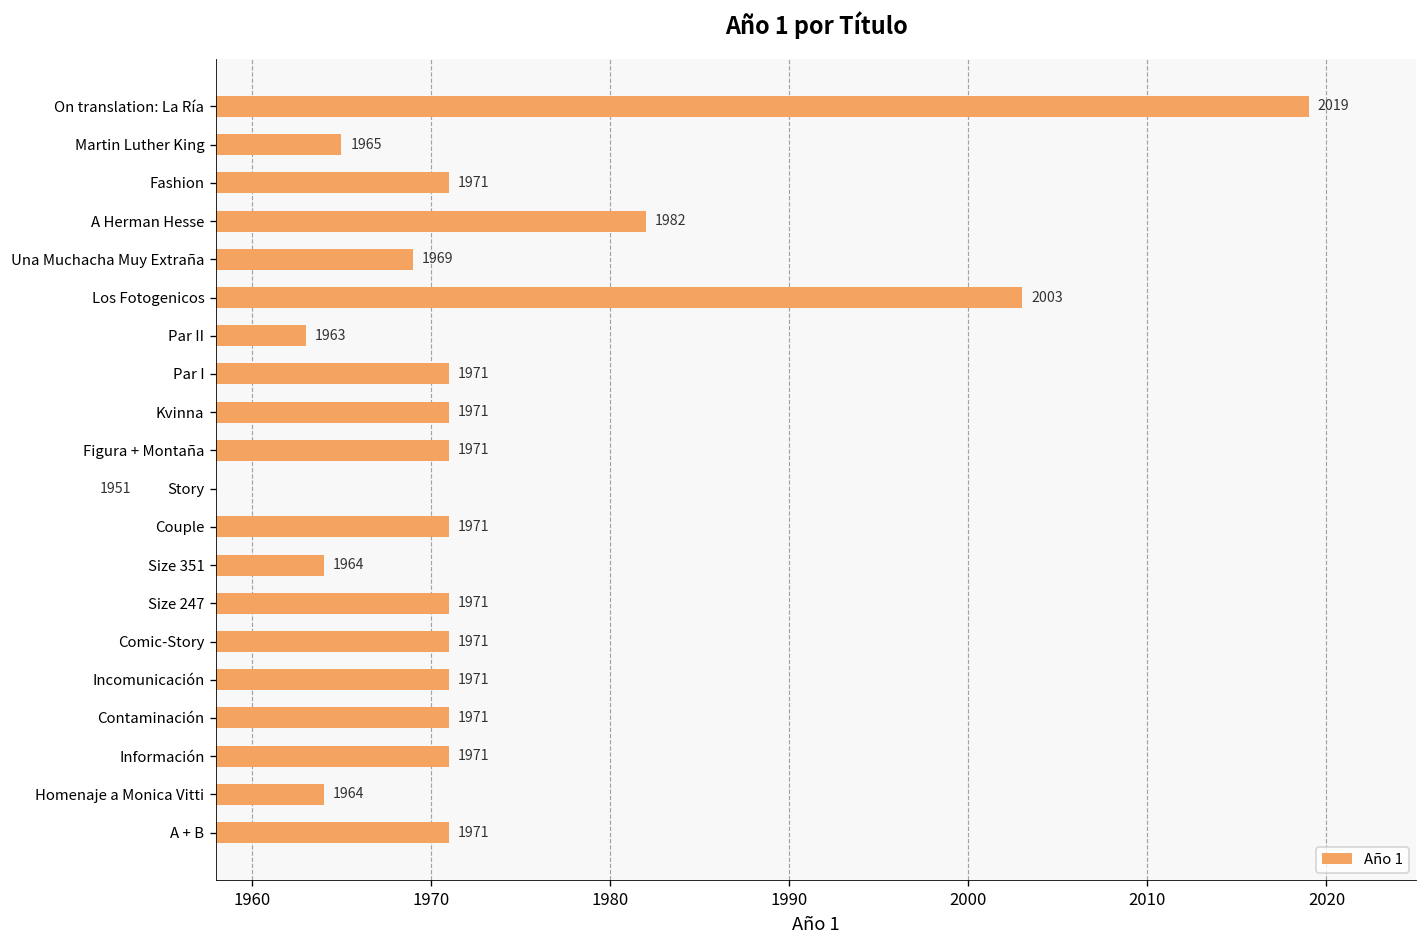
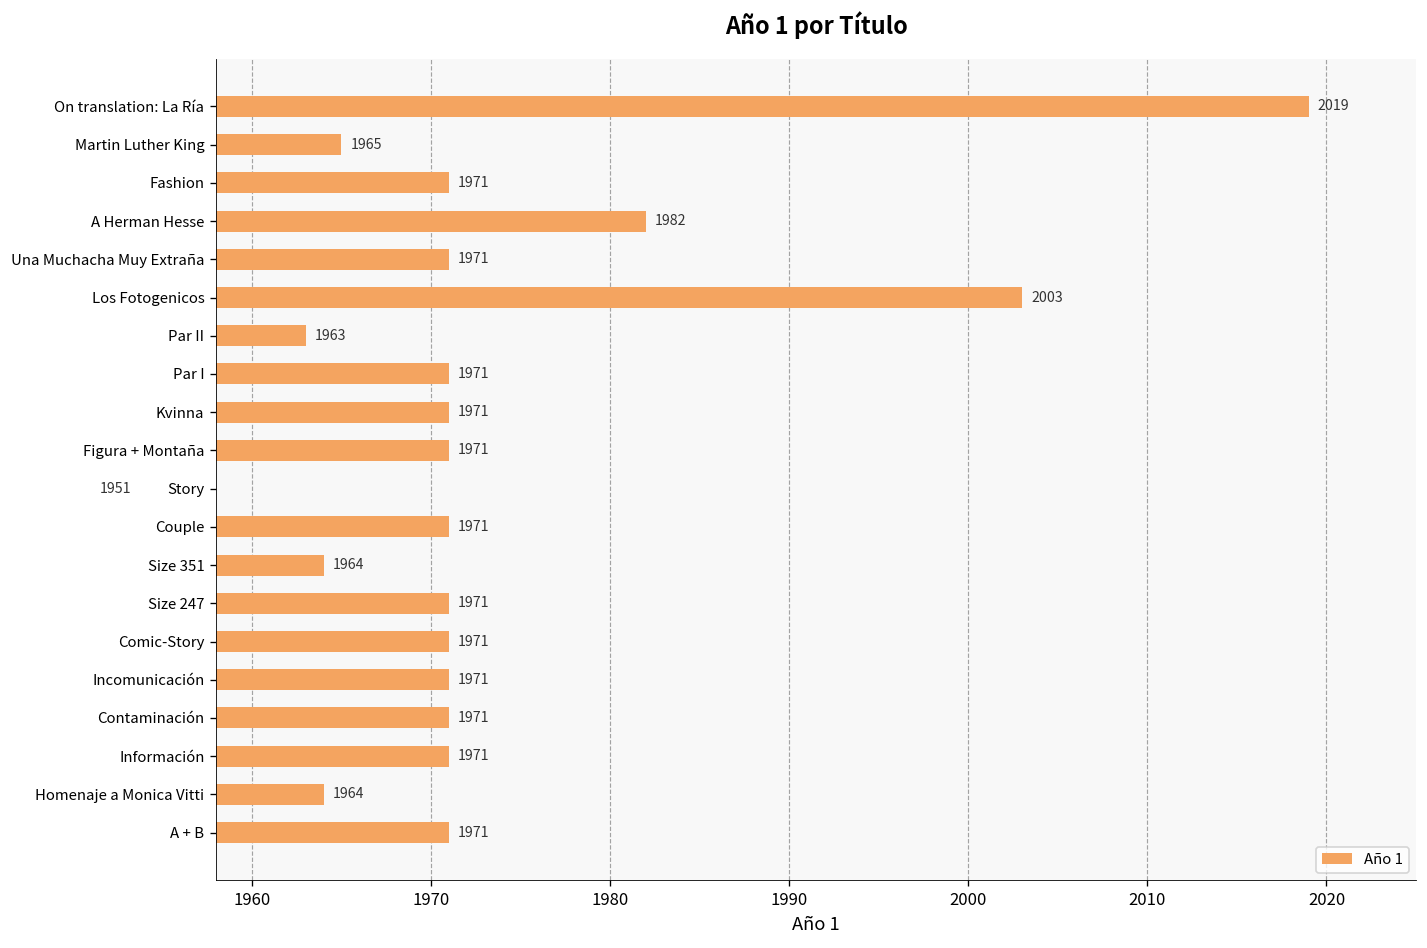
  {
    "On translation: La Ría": 2019,
    "Martin Luther King": 1965,
    "Fashion": 1971,
    "A Herman Hesse": 1982,
-   "Una Muchacha Muy Extraña": 1969,
+   "Una Muchacha Muy Extraña": 1971,
    "Los Fotogenicos": 2003,
    "Par II": 1963,
    "Par I": 1971,
    "Kvinna": 1971,
    "Figura + Montaña": 1971,
    "Couple": 1971,
    "Size 351": 1964,
    "Size 247": 1971,
    "Comic-Story": 1971,
    "Incomunicación": 1971,
    "Contaminación": 1971,
    "Información": 1971,
    "Homenaje a Monica Vitti": 1964,
    "A + B": 1971
  }
